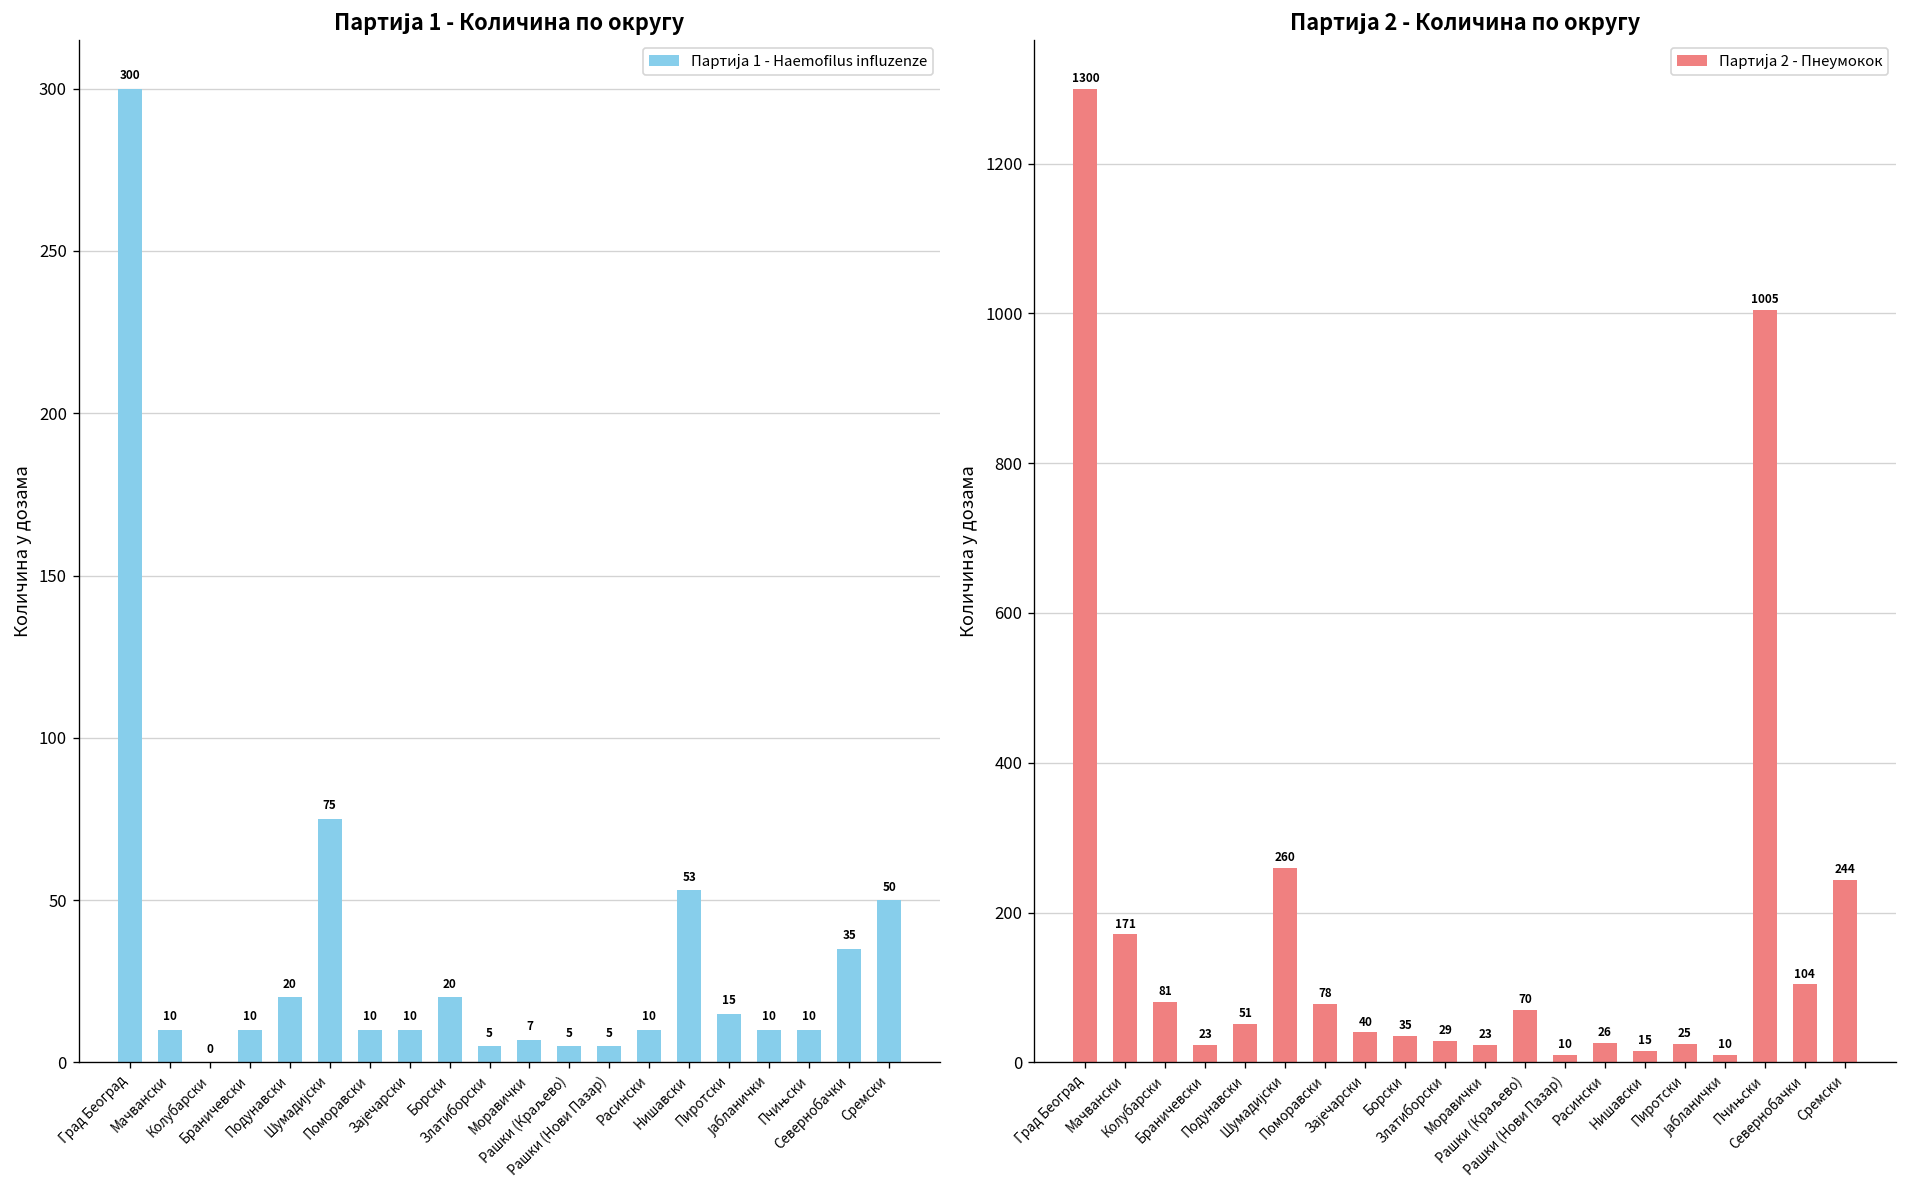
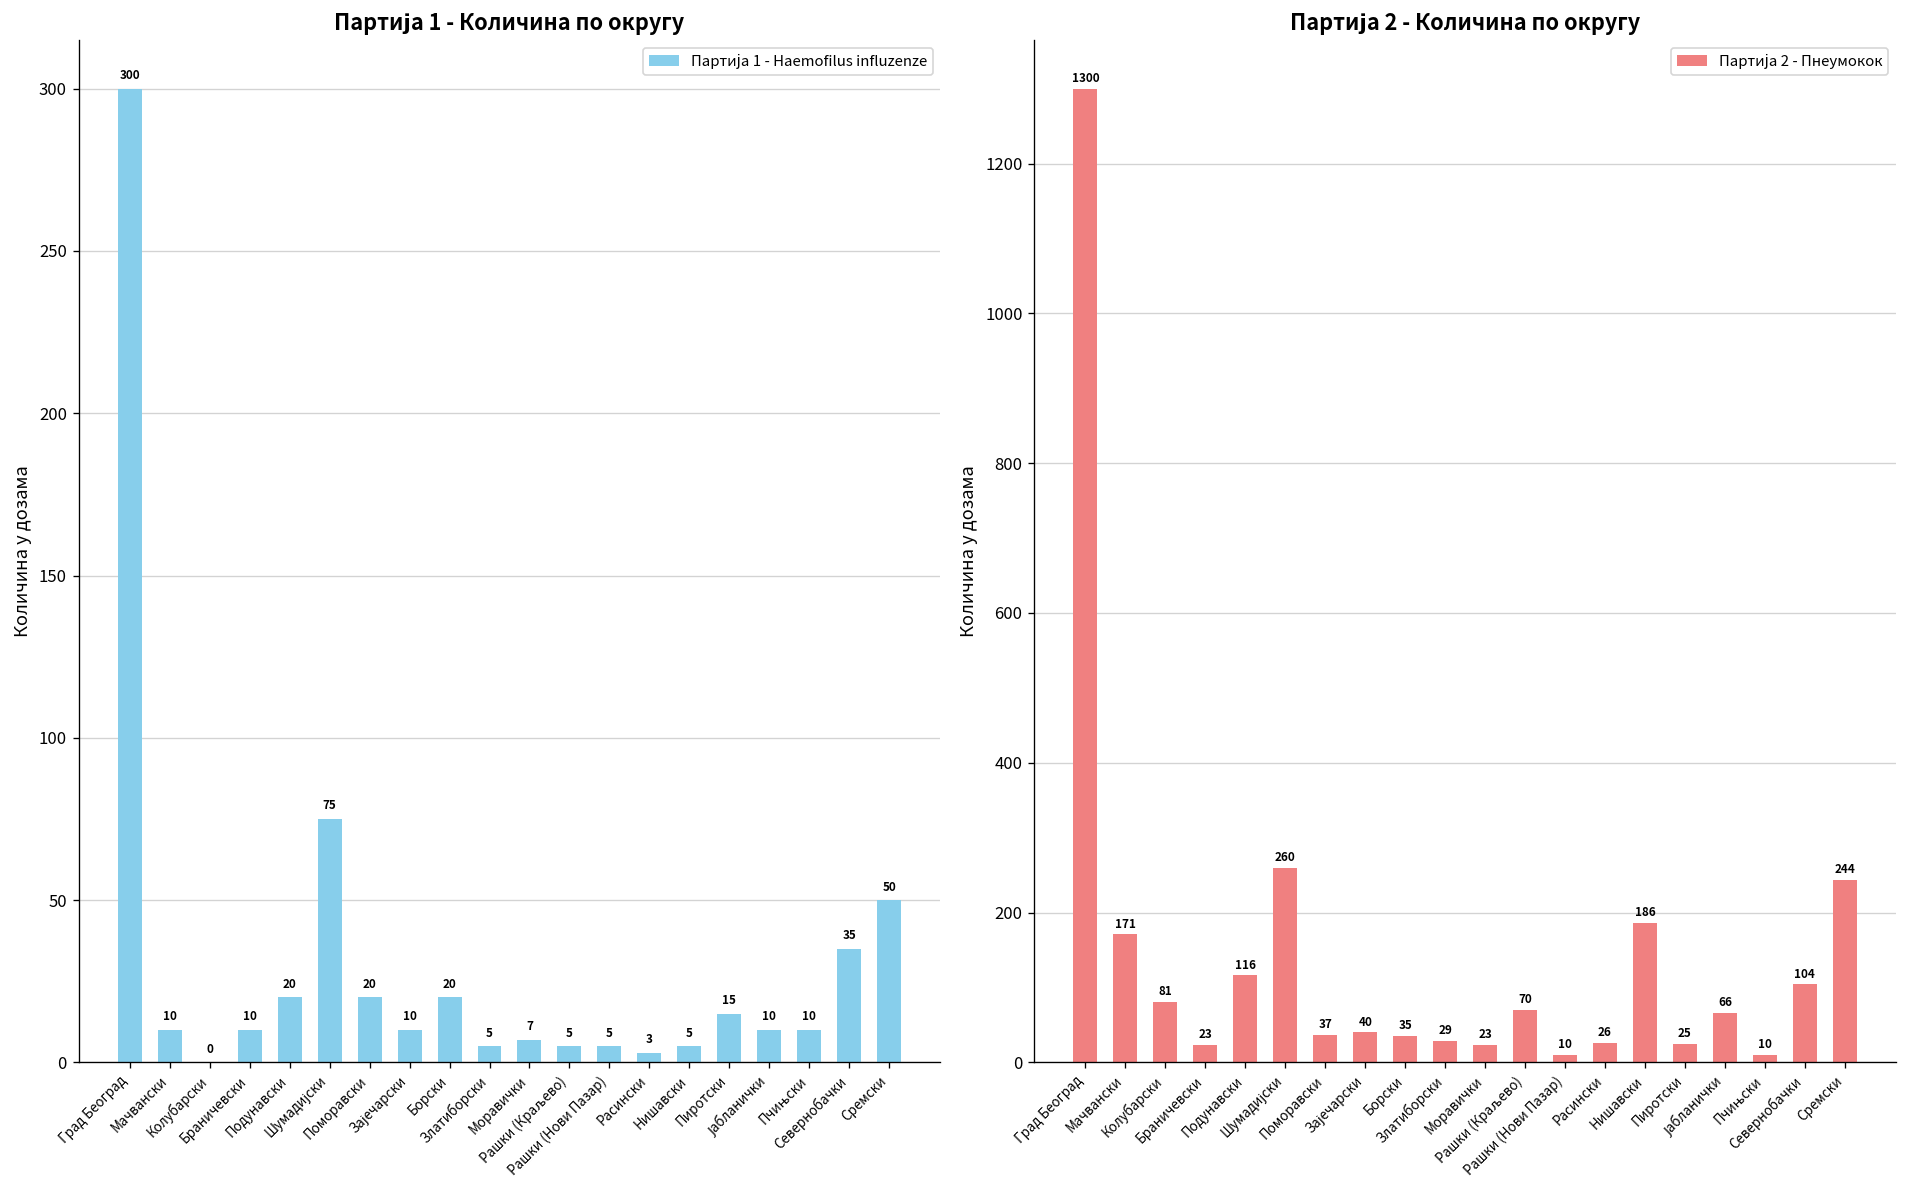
  {
    "Партија 1 - Количина по округу": {
      "Град Београд": 300,
      "Мачвански": 10,
      "Колубарски": 0,
      "Браничевски": 10,
      "Подунавски": 20,
      "Шумадијски": 75,
-     "Поморавски": 10,
+     "Поморавски": 20,
      "Зајечарски": 10,
      "Борски": 20,
      "Златиборски": 5,
      "Моравички": 7,
      "Рашки (Краљево)": 5,
      "Рашки (Нови Пазар)": 5,
-     "Расински": 10,
-     "Нишавски": 53,
+     "Расински": 3,
+     "Нишавски": 5,
      "Пиротски": 15,
      "Јабланички": 10,
      "Пчињски": 10,
      "Севернобачки": 35,
      "Сремски": 50
    },
    "Партија 2 - Количина по округу": {
      "Град Београд": 1300,
      "Мачвански": 171,
      "Колубарски": 81,
      "Браничевски": 23,
-     "Подунавски": 51,
+     "Подунавски": 116,
      "Шумадијски": 260,
-     "Поморавски": 78,
+     "Поморавски": 37,
      "Зајечарски": 40,
      "Борски": 35,
      "Златиборски": 29,
      "Моравички": 23,
      "Рашки (Краљево)": 70,
      "Рашки (Нови Пазар)": 10,
      "Расински": 26,
-     "Нишавски": 15,
+     "Нишавски": 186,
      "Пиротски": 25,
-     "Јабланички": 10,
-     "Пчињски": 1005,
+     "Јабланички": 66,
+     "Пчињски": 10,
      "Севернобачки": 104,
      "Сремски": 244
    }
  }
